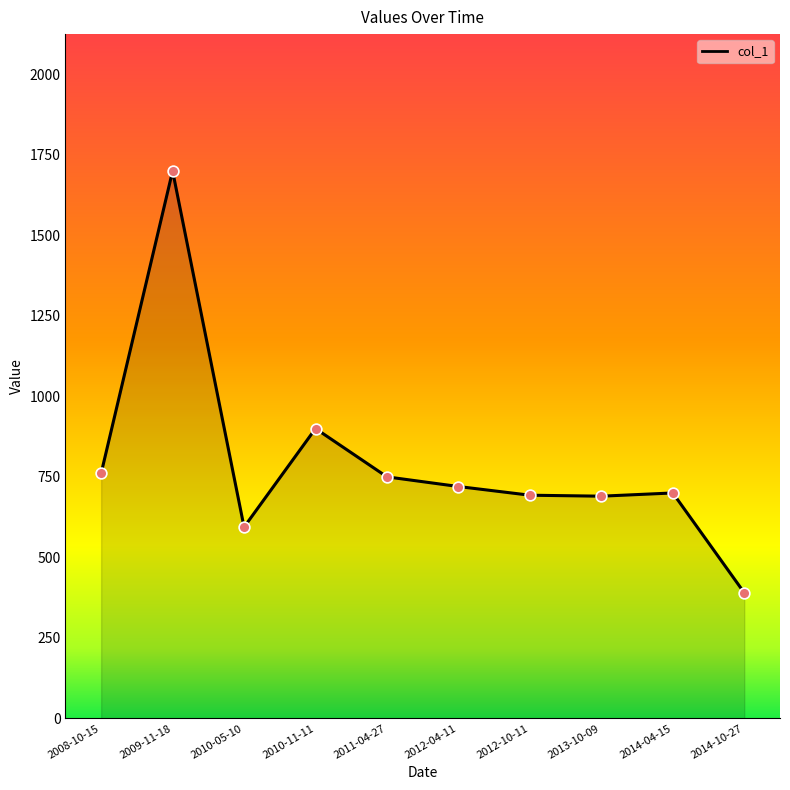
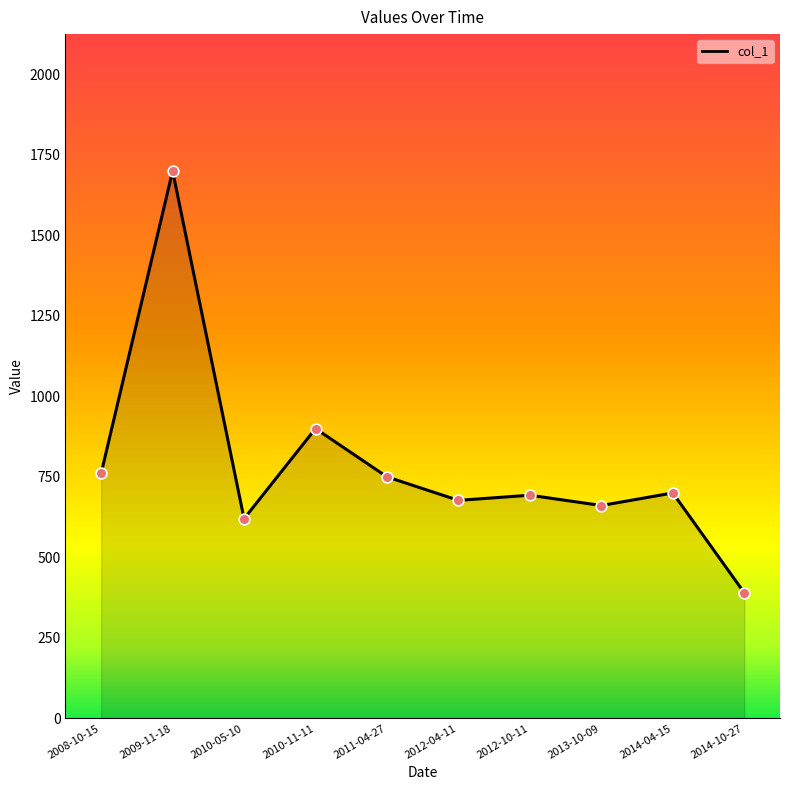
  {
    "2008-10-15": 760,
    "2009-11-18": 1700,
-   "2010-05-10": 590,
+   "2010-05-10": 620,
    "2010-11-11": 900,
    "2011-04-27": 750,
-   "2012-04-11": 720,
+   "2012-04-11": 680,
    "2012-10-11": 690,
-   "2013-10-09": 690,
+   "2013-10-09": 660,
    "2014-04-15": 700,
    "2014-10-27": 390
  }
